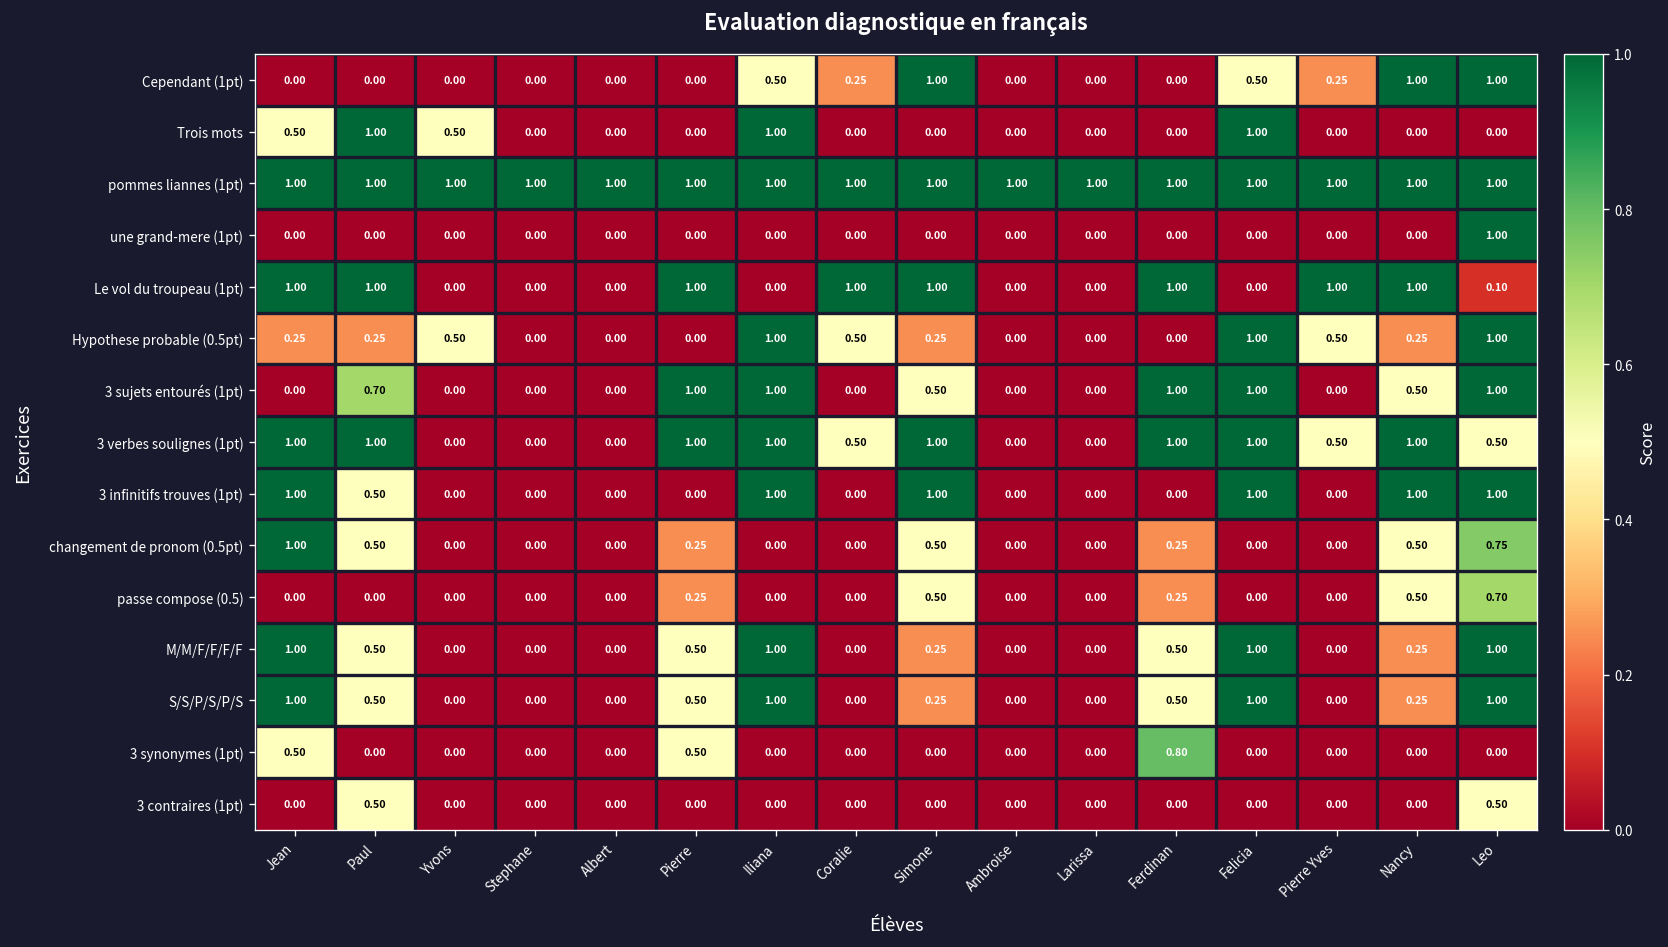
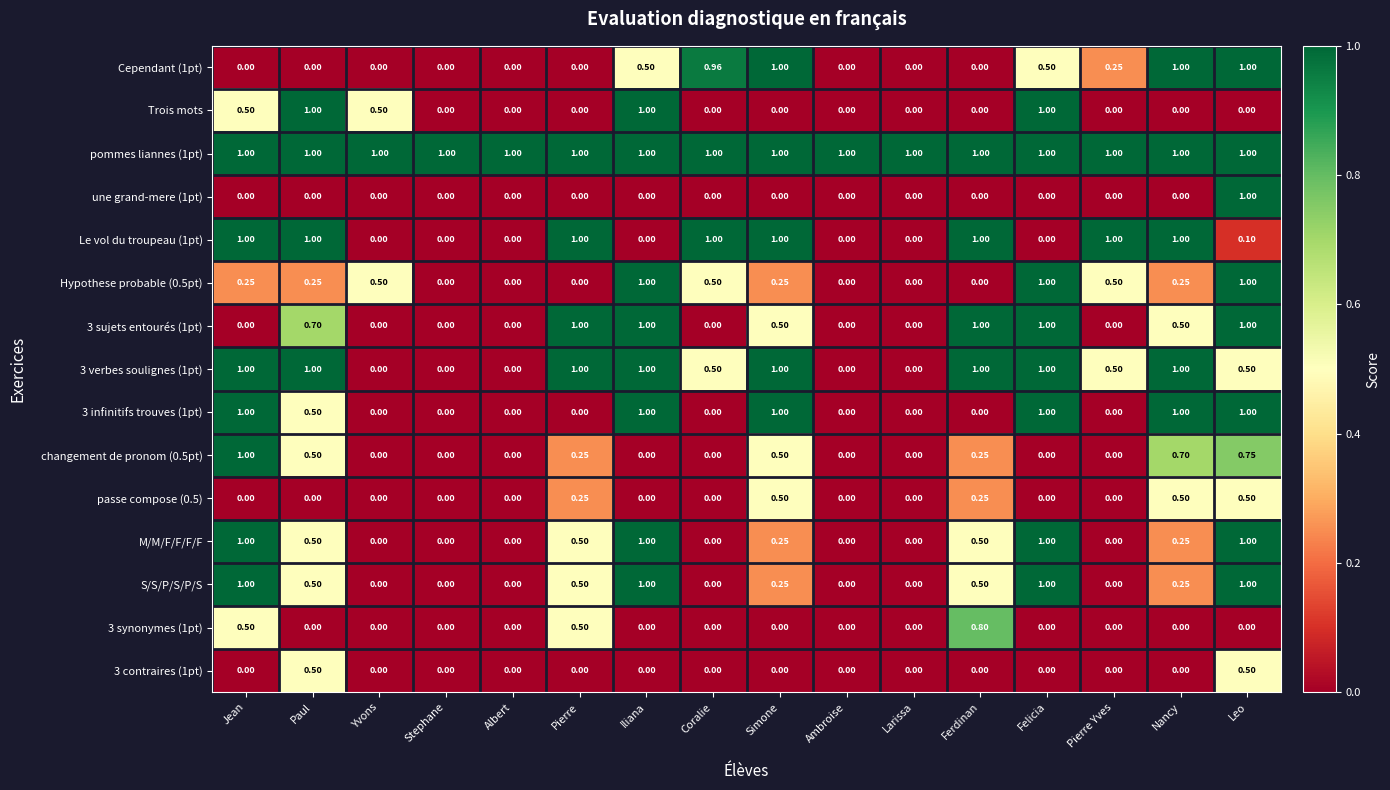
  {
    "Cependant (1pt)": {
      "Jean": 0.00,
      "Paul": 0.00,
      "Yvons": 0.00,
      "Stephane": 0.00,
      "Albert": 0.00,
      "Pierre": 0.00,
      "Iliana": 0.50,
-     "Coralie": 0.25,
+     "Coralie": 0.96,
      "Simone": 1.00,
      "Ambroise": 0.00,
      "Larissa": 0.00,
      "Ferdinan": 0.00,
      "Felicia": 0.50,
      "Pierre Yves": 0.25,
      "Nancy": 1.00,
      "Leo": 1.00
    },
    "changement de pronom (0.5pt)": {
      "Jean": 1.00,
      "Paul": 0.50,
      "Yvons": 0.00,
      "Stephane": 0.00,
      "Albert": 0.00,
      "Pierre": 0.25,
      "Iliana": 0.00,
      "Coralie": 0.00,
      "Simone": 0.50,
      "Ambroise": 0.00,
      "Larissa": 0.00,
      "Ferdinan": 0.25,
      "Felicia": 0.00,
      "Pierre Yves": 0.00,
-     "Nancy": 0.50,
+     "Nancy": 0.70,
      "Leo": 0.75
    },
    "passe compose (0.5)": {
      "Jean": 0.00,
      "Paul": 0.00,
      "Yvons": 0.00,
      "Stephane": 0.00,
      "Albert": 0.00,
      "Pierre": 0.25,
      "Iliana": 0.00,
      "Coralie": 0.00,
      "Simone": 0.50,
      "Ambroise": 0.00,
      "Larissa": 0.00,
      "Ferdinan": 0.25,
      "Felicia": 0.00,
      "Pierre Yves": 0.00,
      "Nancy": 0.50,
-     "Leo": 0.70
+     "Leo": 0.50
    }
  }
